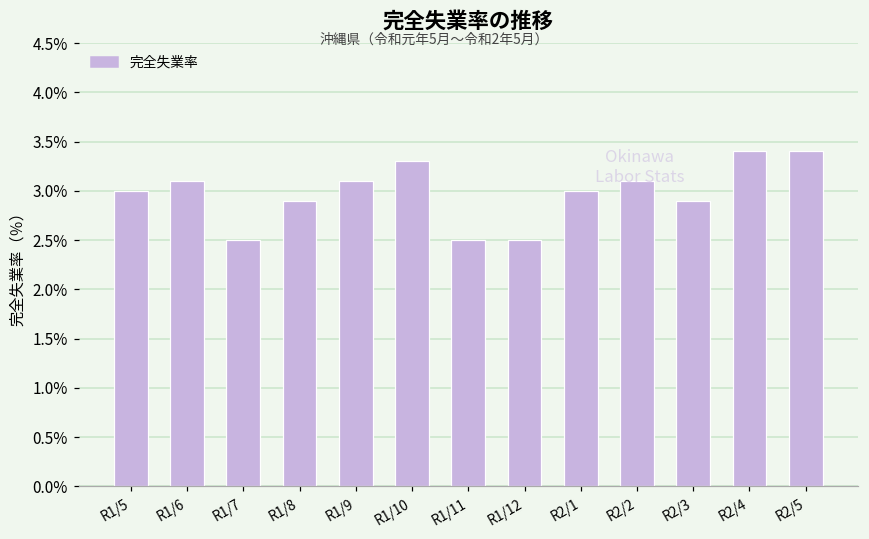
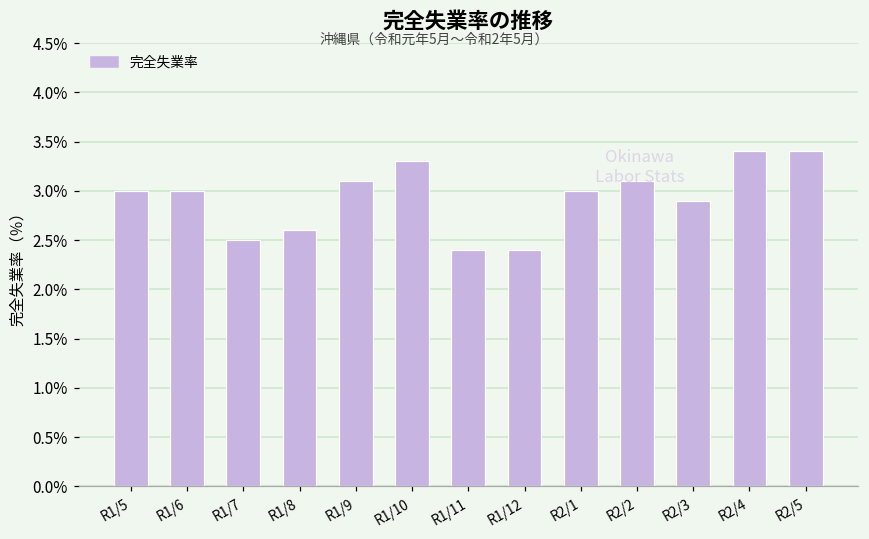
  {
    "R1/5": "3.0%",
-   "R1/6": "3.1%",
+   "R1/6": "3.0%",
    "R1/7": "2.5%",
-   "R1/8": "2.9%",
+   "R1/8": "2.6%",
    "R1/9": "3.1%",
    "R1/10": "3.3%",
-   "R1/11": "2.5%",
-   "R1/12": "2.5%",
+   "R1/11": "2.4%",
+   "R1/12": "2.4%",
    "R2/1": "3.0%",
    "R2/2": "3.1%",
    "R2/3": "2.9%",
    "R2/4": "3.4%",
    "R2/5": "3.4%"
  }
